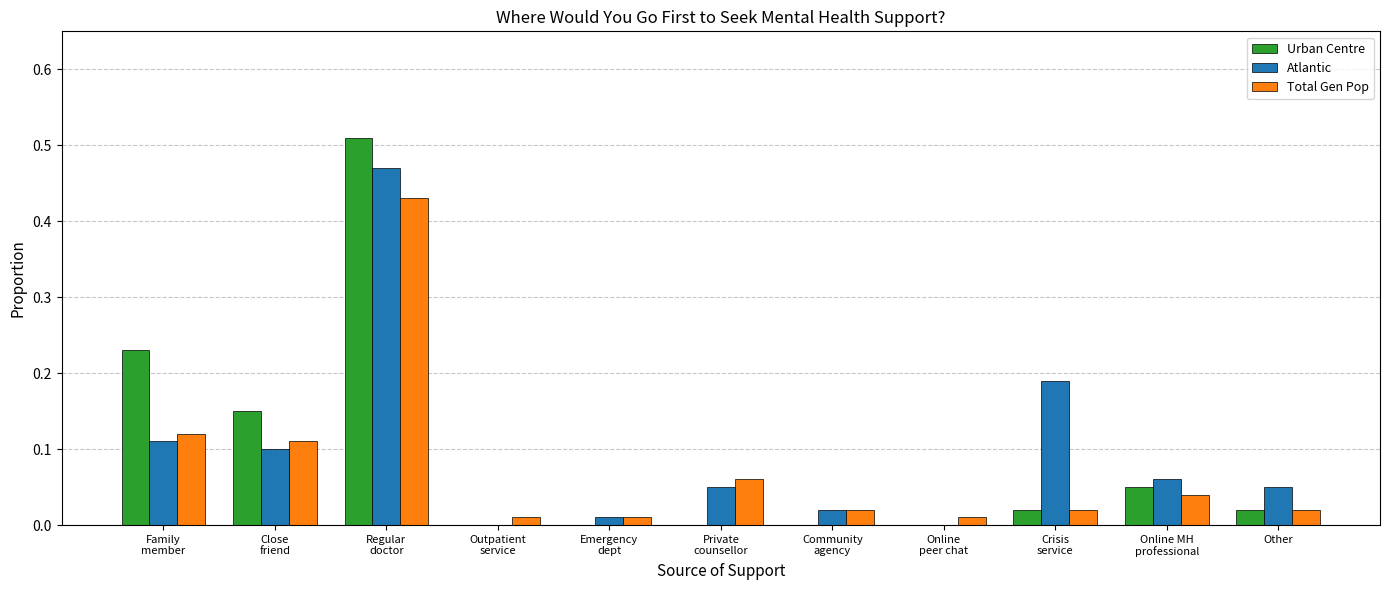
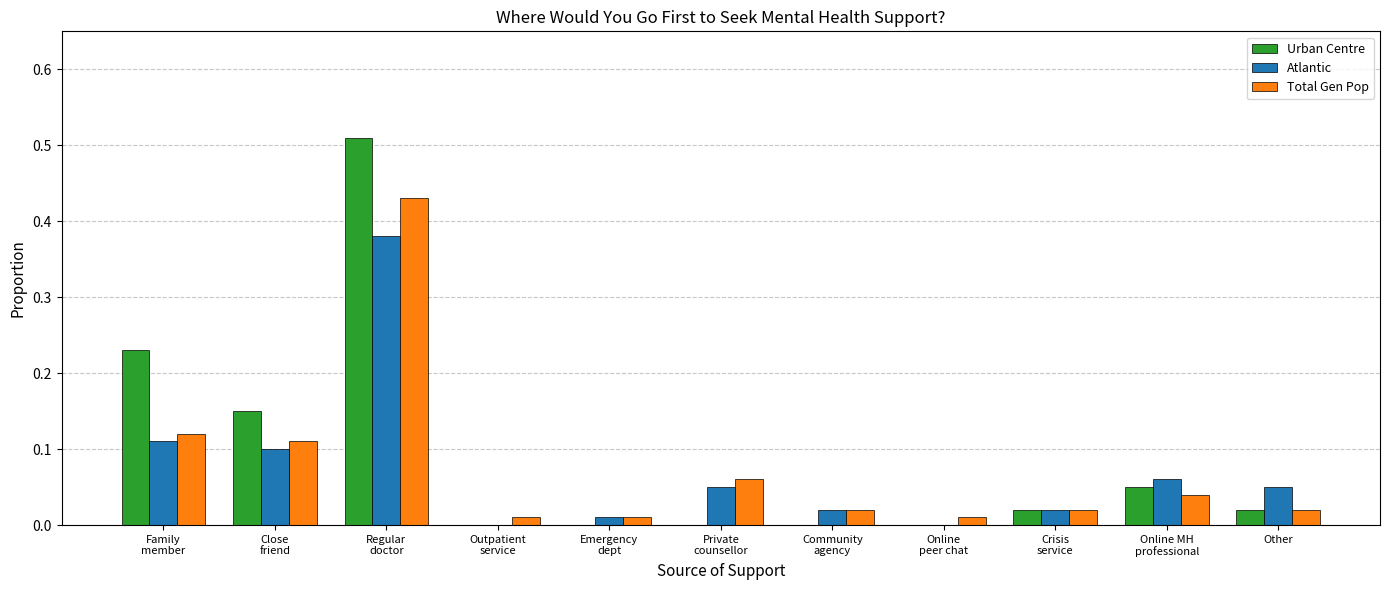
  {
    "Urban Centre": {
      "Family member": 0.23,
      "Close friend": 0.15,
      "Regular doctor": 0.51,
      "Outpatient service": 0.00,
      "Emergency dept": 0.00,
      "Private counsellor": 0.00,
      "Community agency": 0.00,
      "Online peer chat": 0.00,
      "Crisis service": 0.02,
      "Online MH professional": 0.05,
      "Other": 0.02
    },
    "Atlantic": {
      "Family member": 0.11,
      "Close friend": 0.10,
-     "Regular doctor": 0.47,
+     "Regular doctor": 0.38,
      "Outpatient service": 0.00,
      "Emergency dept": 0.01,
      "Private counsellor": 0.05,
      "Community agency": 0.02,
      "Online peer chat": 0.00,
-     "Crisis service": 0.19,
+     "Crisis service": 0.02,
      "Online MH professional": 0.06,
      "Other": 0.05
    },
    "Total Gen Pop": {
      "Family member": 0.12,
      "Close friend": 0.11,
      "Regular doctor": 0.43,
      "Outpatient service": 0.01,
      "Emergency dept": 0.01,
      "Private counsellor": 0.06,
      "Community agency": 0.02,
      "Online peer chat": 0.01,
      "Crisis service": 0.02,
      "Online MH professional": 0.04,
      "Other": 0.02
    }
  }
